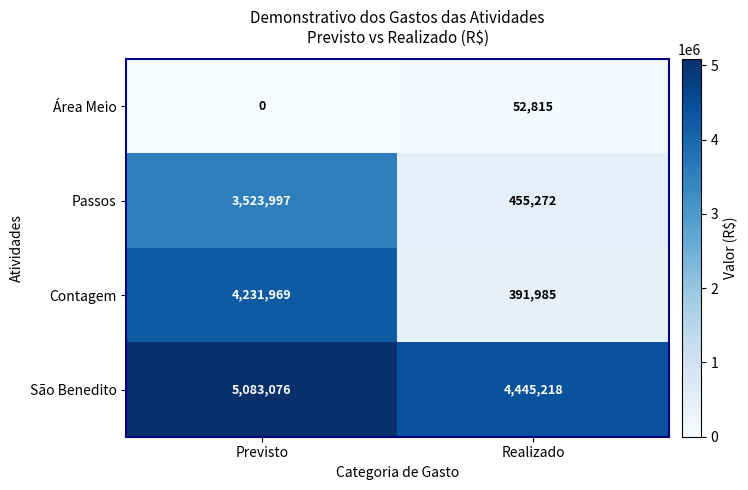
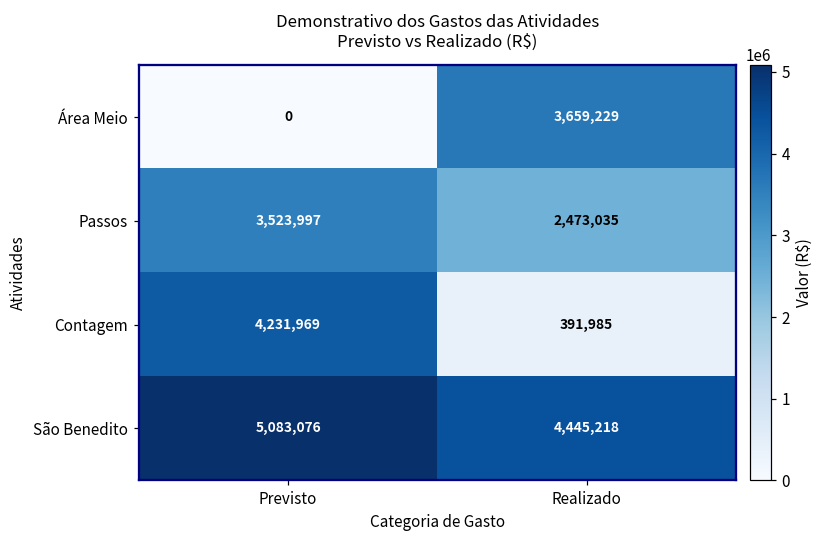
  {
    "Área Meio": {
      "Previsto": "0",
-     "Realizado": "52,815"
+     "Realizado": "3,659,229"
    },
    "Passos": {
      "Previsto": "3,523,997",
-     "Realizado": "455,272"
+     "Realizado": "2,473,035"
    },
    "Contagem": {
      "Previsto": "4,231,969",
      "Realizado": "391,985"
    },
    "São Benedito": {
      "Previsto": "5,083,076",
      "Realizado": "4,445,218"
    }
  }
